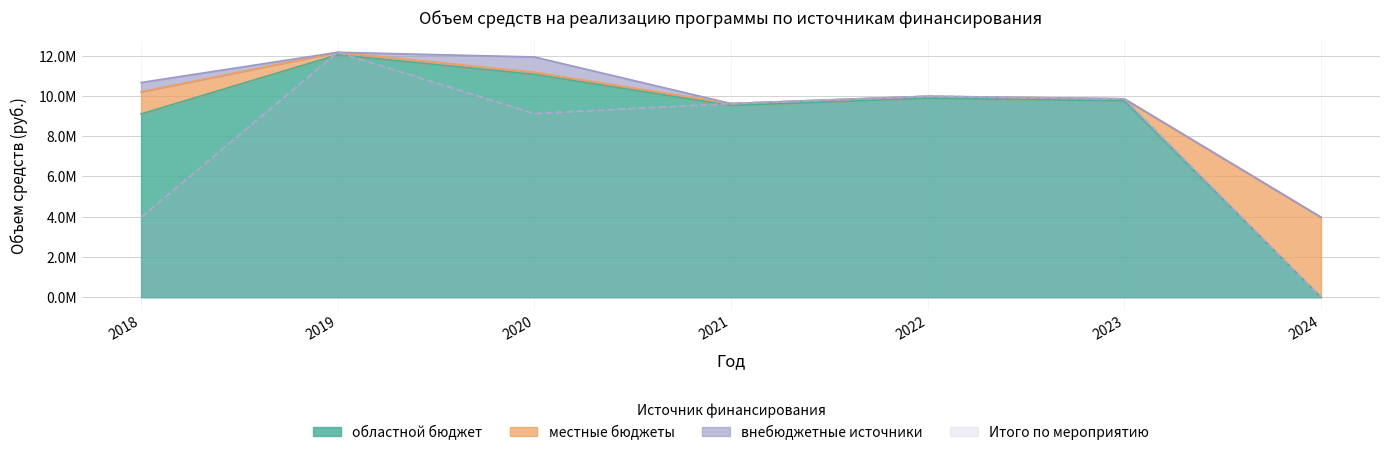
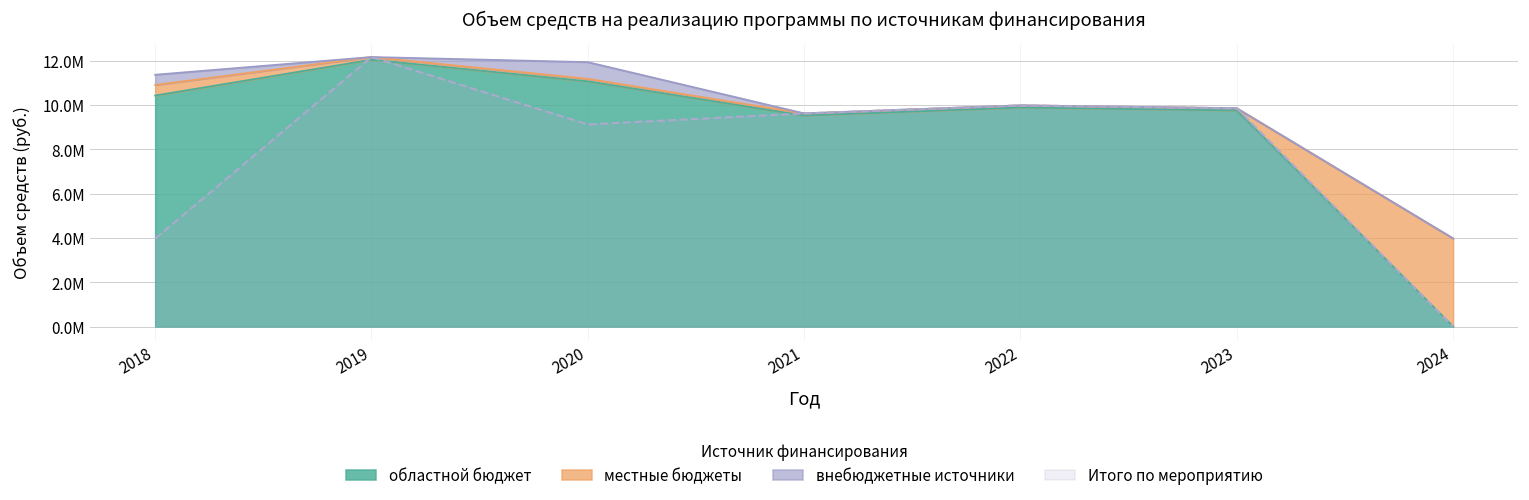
  {
    "областной бюджет": {
-     "2018": 9100000
+     "2018": 10400000
    },
    "местные бюджеты": {
-     "2018": 1100000
+     "2018": 500000
    }
  }
